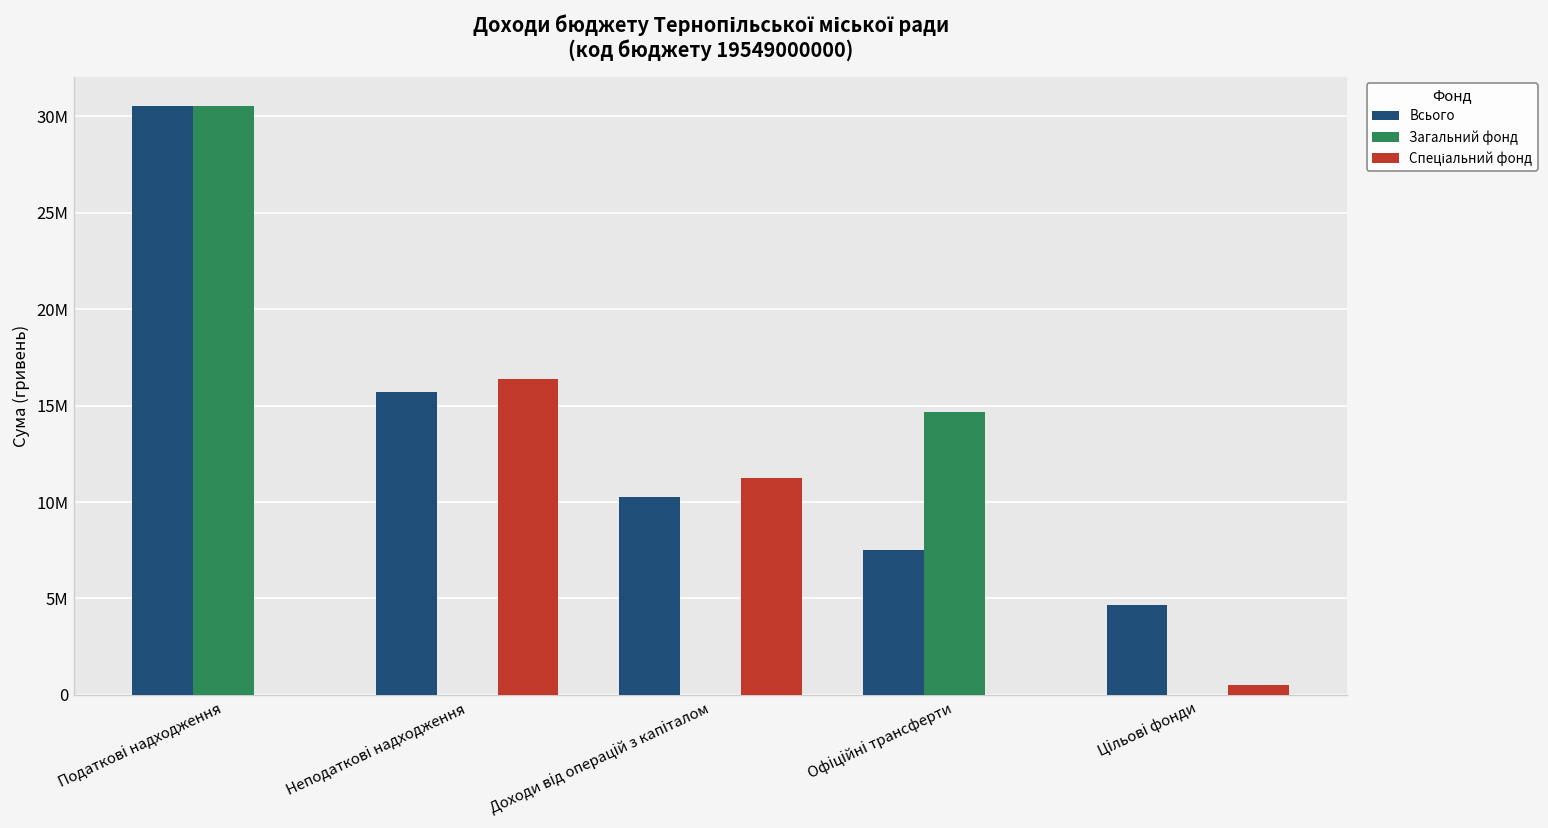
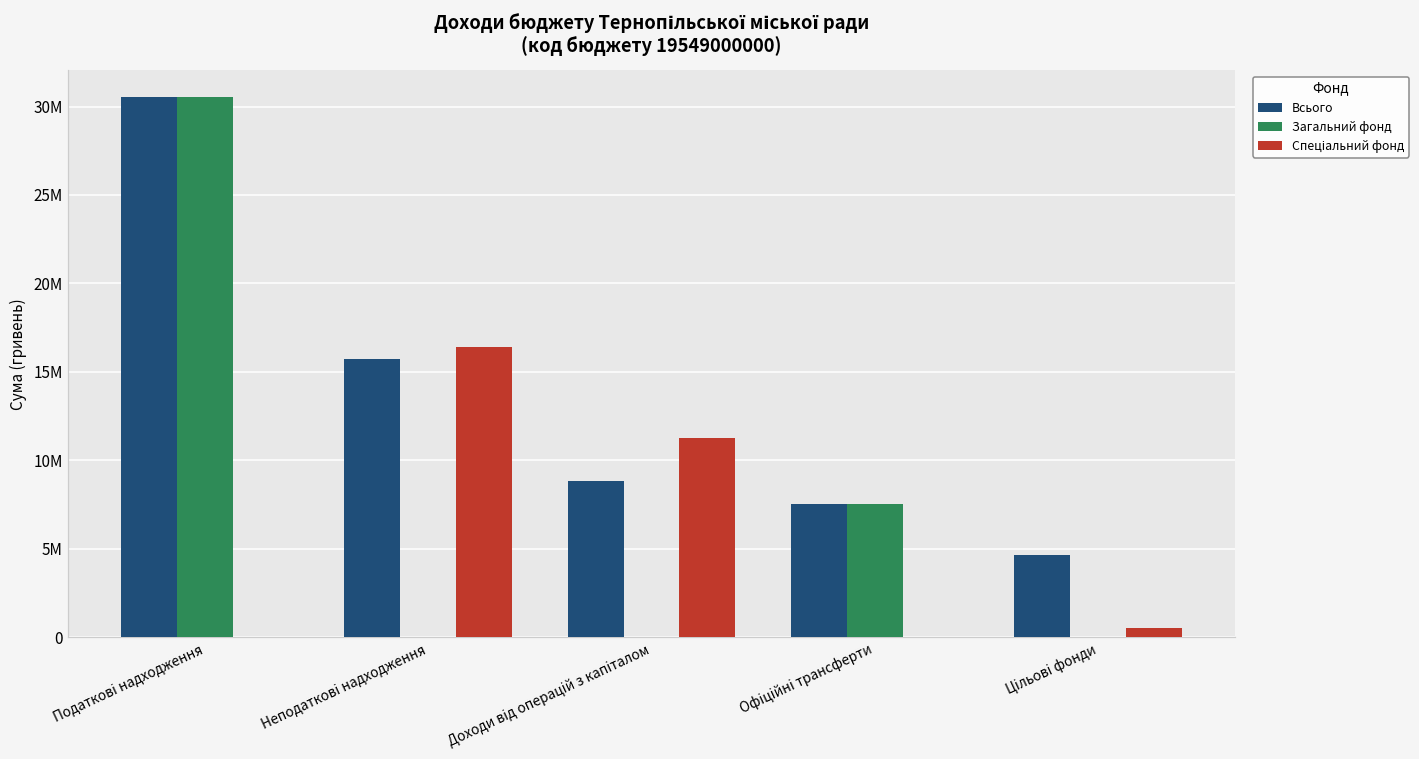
  {
    "Всього": {
      "Податкові надходження": 30500000,
      "Неподаткові надходження": 15700000,
-     "Доходи від операцій з капіталом": 10300000,
+     "Доходи від операцій з капіталом": 8800000,
      "Офіційні трансферти": 7500000,
      "Цільові фонди": 4700000
    },
    "Загальний фонд": {
      "Податкові надходження": 30500000,
      "Неподаткові надходження": 0,
      "Доходи від операцій з капіталом": 0,
-     "Офіційні трансферти": 14700000,
+     "Офіційні трансферти": 7500000,
      "Цільові фонди": 0
    },
    "Спеціальний фонд": {
      "Податкові надходження": 0,
      "Неподаткові надходження": 16400000,
      "Доходи від операцій з капіталом": 11200000,
      "Офіційні трансферти": 0,
      "Цільові фонди": 500000
    }
  }
